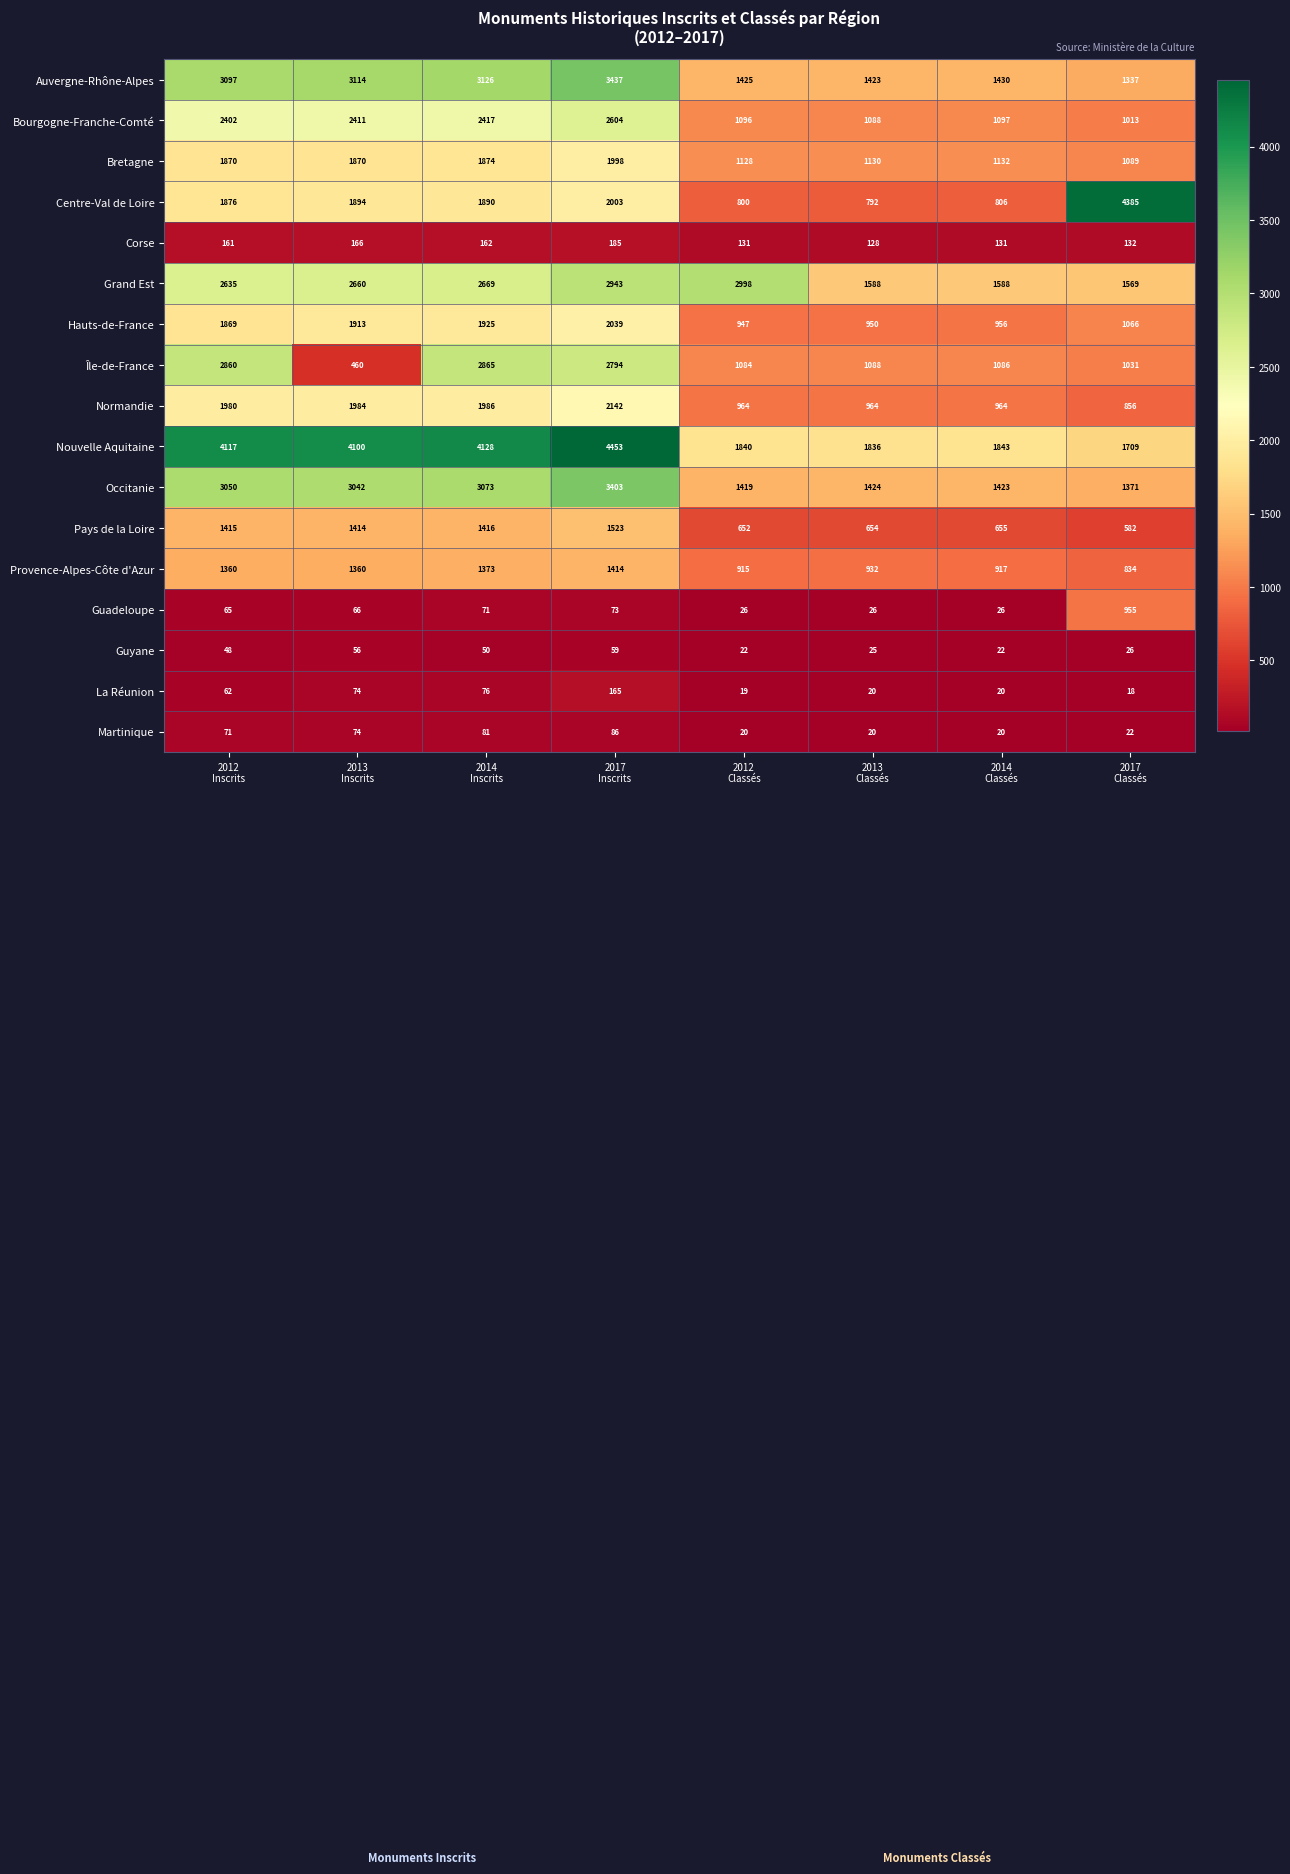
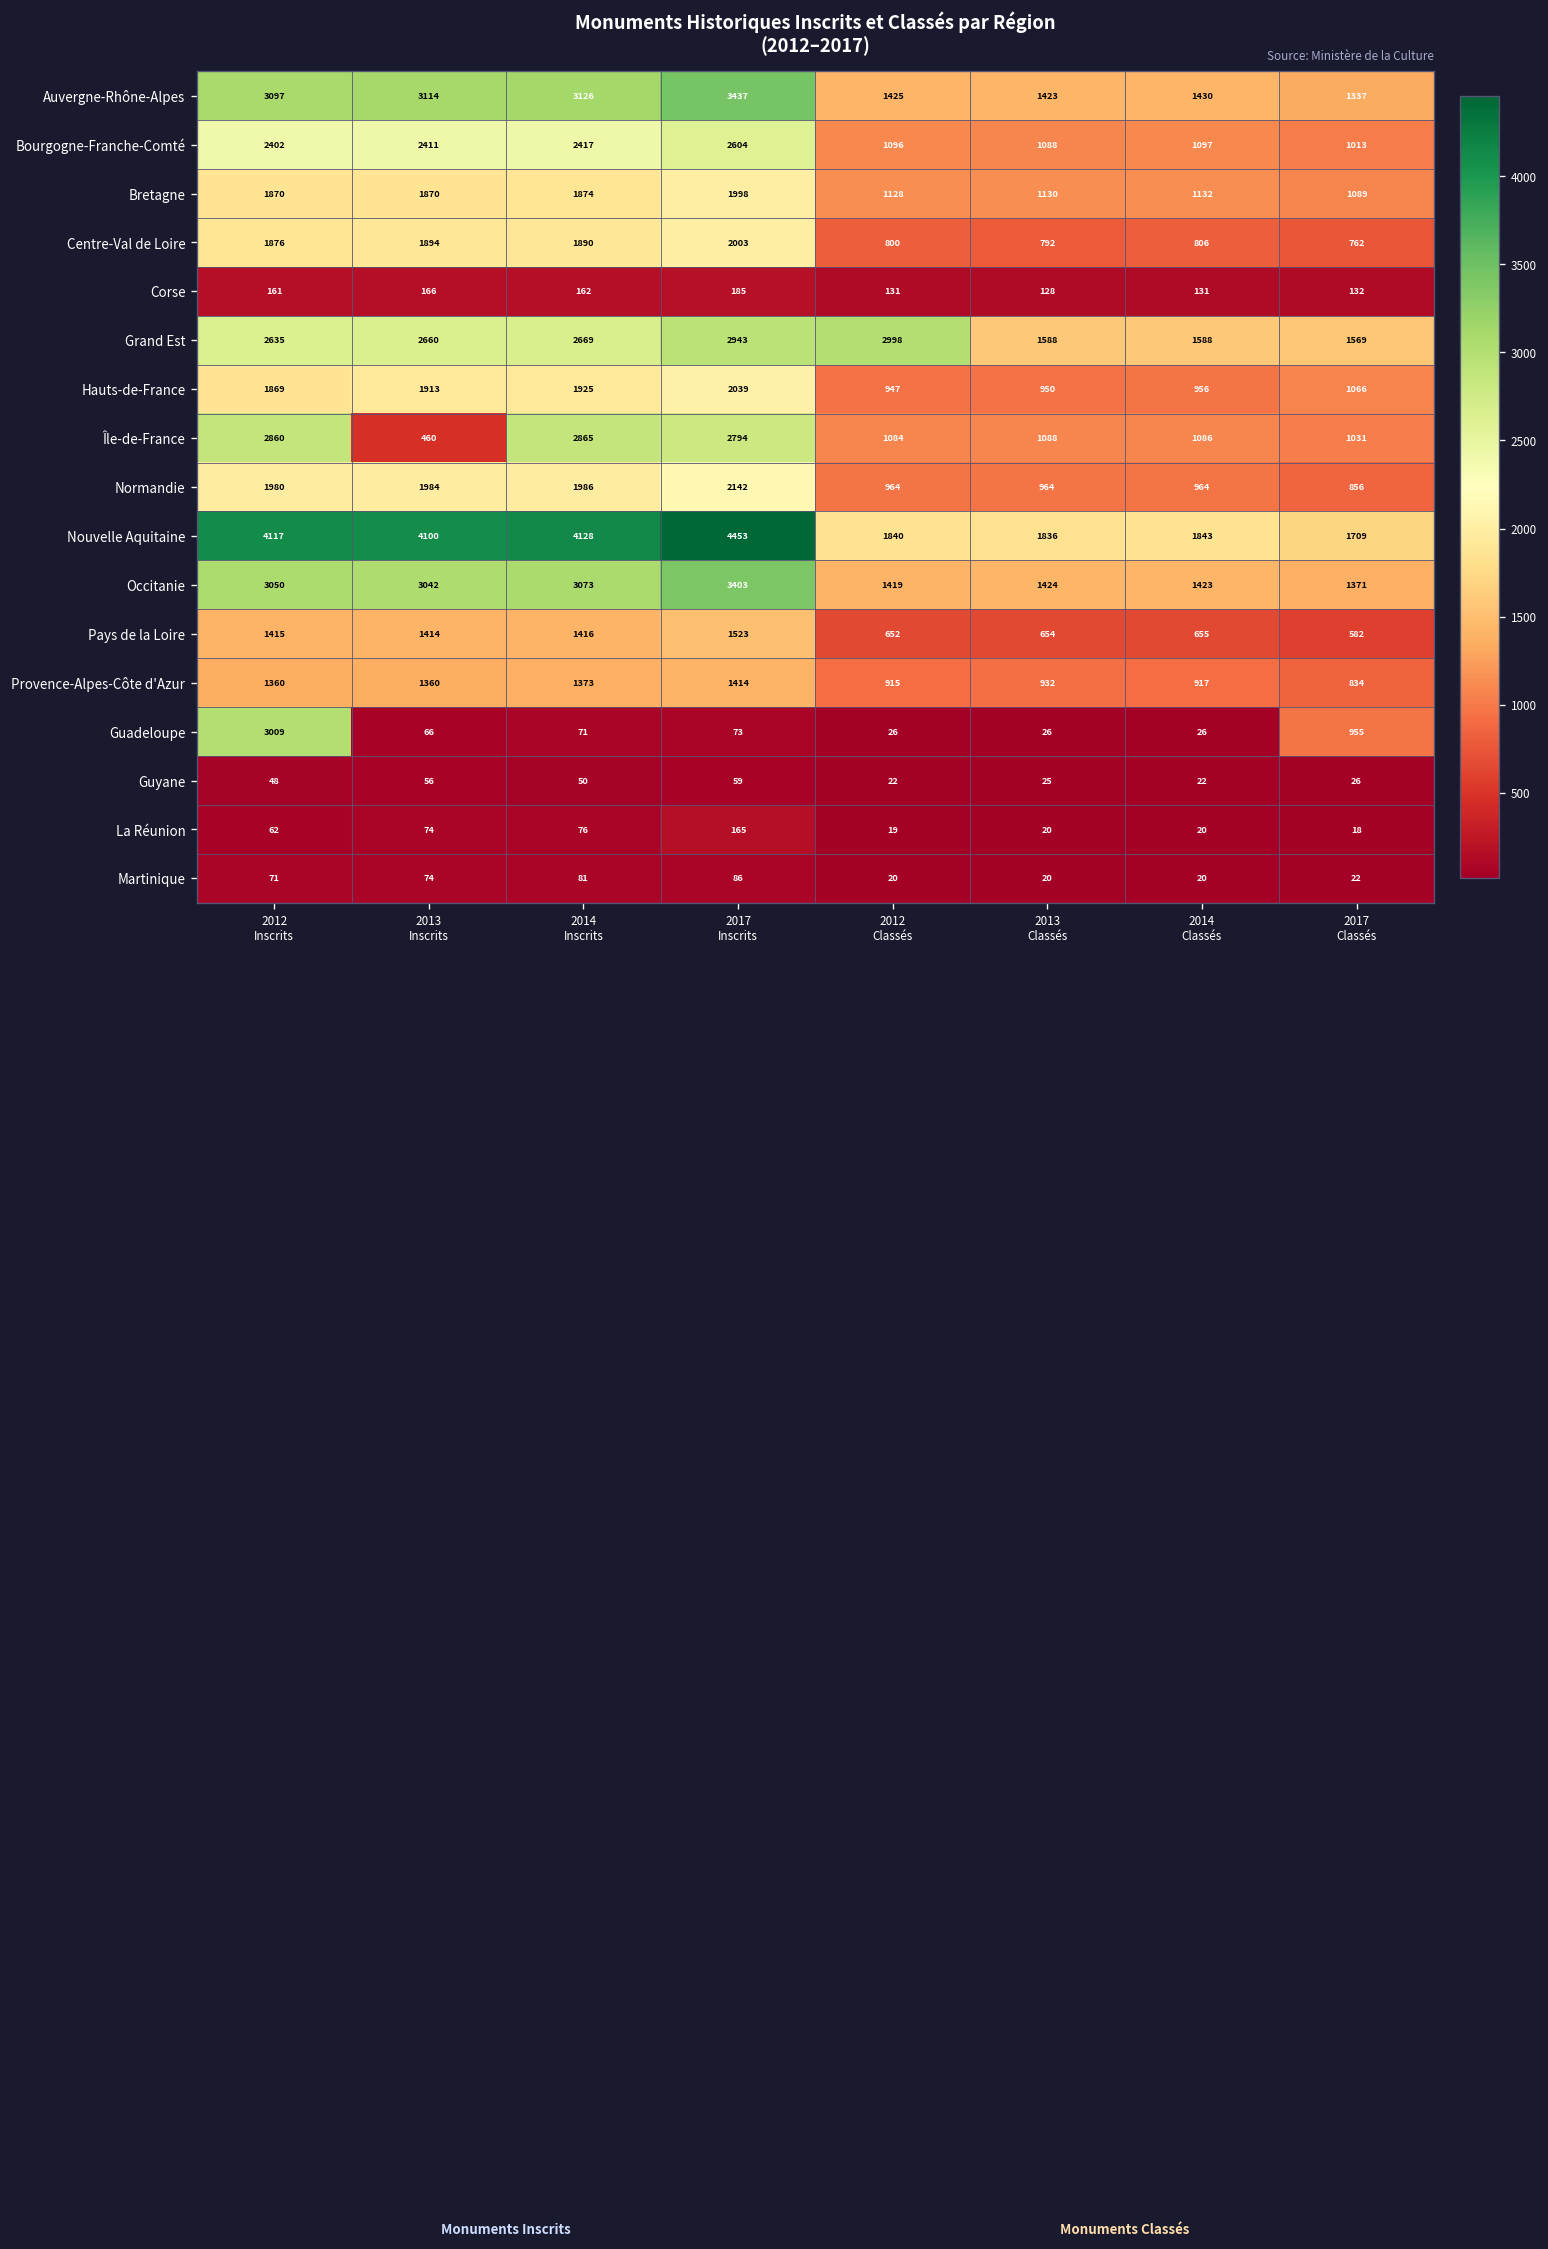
  {
    "Auvergne-Rhône-Alpes": {
      "2012 Inscrits": 3097,
      "2013 Inscrits": 3114,
      "2014 Inscrits": 3126,
      "2017 Inscrits": 3437,
      "2012 Classés": 1425,
      "2013 Classés": 1423,
      "2014 Classés": 1430,
      "2017 Classés": 1337
    },
    "Bourgogne-Franche-Comté": {
      "2012 Inscrits": 2402,
      "2013 Inscrits": 2411,
      "2014 Inscrits": 2417,
      "2017 Inscrits": 2604,
      "2012 Classés": 1096,
      "2013 Classés": 1088,
      "2014 Classés": 1097,
      "2017 Classés": 1013
    },
    "Bretagne": {
      "2012 Inscrits": 1870,
      "2013 Inscrits": 1870,
      "2014 Inscrits": 1874,
      "2017 Inscrits": 1998,
      "2012 Classés": 1128,
      "2013 Classés": 1130,
      "2014 Classés": 1132,
      "2017 Classés": 1089
    },
    "Centre-Val de Loire": {
      "2012 Inscrits": 1876,
      "2013 Inscrits": 1894,
      "2014 Inscrits": 1890,
      "2017 Inscrits": 2003,
      "2012 Classés": 800,
      "2013 Classés": 792,
      "2014 Classés": 806,
-     "2017 Classés": 4385
+     "2017 Classés": 762
    },
    "Corse": {
      "2012 Inscrits": 161,
      "2013 Inscrits": 166,
      "2014 Inscrits": 162,
      "2017 Inscrits": 185,
      "2012 Classés": 131,
      "2013 Classés": 128,
      "2014 Classés": 131,
      "2017 Classés": 132
    },
    "Grand Est": {
      "2012 Inscrits": 2635,
      "2013 Inscrits": 2660,
      "2014 Inscrits": 2669,
      "2017 Inscrits": 2943,
      "2012 Classés": 2998,
      "2013 Classés": 1588,
      "2014 Classés": 1588,
      "2017 Classés": 1569
    },
    "Hauts-de-France": {
      "2012 Inscrits": 1869,
      "2013 Inscrits": 1913,
      "2014 Inscrits": 1925,
      "2017 Inscrits": 2039,
      "2012 Classés": 947,
      "2013 Classés": 950,
      "2014 Classés": 956,
      "2017 Classés": 1066
    },
    "Île-de-France": {
      "2012 Inscrits": 2860,
      "2013 Inscrits": 460,
      "2014 Inscrits": 2865,
      "2017 Inscrits": 2794,
      "2012 Classés": 1084,
      "2013 Classés": 1088,
      "2014 Classés": 1086,
      "2017 Classés": 1031
    },
    "Normandie": {
      "2012 Inscrits": 1980,
      "2013 Inscrits": 1984,
      "2014 Inscrits": 1986,
      "2017 Inscrits": 2142,
      "2012 Classés": 964,
      "2013 Classés": 964,
      "2014 Classés": 964,
      "2017 Classés": 856
    },
    "Nouvelle Aquitaine": {
      "2012 Inscrits": 4117,
      "2013 Inscrits": 4100,
      "2014 Inscrits": 4128,
      "2017 Inscrits": 4453,
      "2012 Classés": 1840,
      "2013 Classés": 1836,
      "2014 Classés": 1843,
      "2017 Classés": 1709
    },
    "Occitanie": {
      "2012 Inscrits": 3050,
      "2013 Inscrits": 3042,
      "2014 Inscrits": 3073,
      "2017 Inscrits": 3403,
      "2012 Classés": 1419,
      "2013 Classés": 1424,
      "2014 Classés": 1423,
      "2017 Classés": 1371
    },
    "Pays de la Loire": {
      "2012 Inscrits": 1415,
      "2013 Inscrits": 1414,
      "2014 Inscrits": 1416,
      "2017 Inscrits": 1523,
      "2012 Classés": 652,
      "2013 Classés": 654,
      "2014 Classés": 655,
      "2017 Classés": 582
    },
    "Provence-Alpes-Côte d'Azur": {
      "2012 Inscrits": 1360,
      "2013 Inscrits": 1360,
      "2014 Inscrits": 1373,
      "2017 Inscrits": 1414,
      "2012 Classés": 915,
      "2013 Classés": 932,
      "2014 Classés": 917,
      "2017 Classés": 834
    },
    "Guadeloupe": {
-     "2012 Inscrits": 65,
+     "2012 Inscrits": 3009,
      "2013 Inscrits": 66,
      "2014 Inscrits": 71,
      "2017 Inscrits": 73,
      "2012 Classés": 26,
      "2013 Classés": 26,
      "2014 Classés": 26,
      "2017 Classés": 955
    },
    "Guyane": {
      "2012 Inscrits": 48,
      "2013 Inscrits": 56,
      "2014 Inscrits": 50,
      "2017 Inscrits": 59,
      "2012 Classés": 22,
      "2013 Classés": 25,
      "2014 Classés": 22,
      "2017 Classés": 26
    },
    "La Réunion": {
      "2012 Inscrits": 62,
      "2013 Inscrits": 74,
      "2014 Inscrits": 76,
      "2017 Inscrits": 165,
      "2012 Classés": 19,
      "2013 Classés": 20,
      "2014 Classés": 20,
      "2017 Classés": 18
    },
    "Martinique": {
      "2012 Inscrits": 71,
      "2013 Inscrits": 74,
      "2014 Inscrits": 81,
      "2017 Inscrits": 86,
      "2012 Classés": 20,
      "2013 Classés": 20,
      "2014 Classés": 20,
      "2017 Classés": 22
    }
  }
